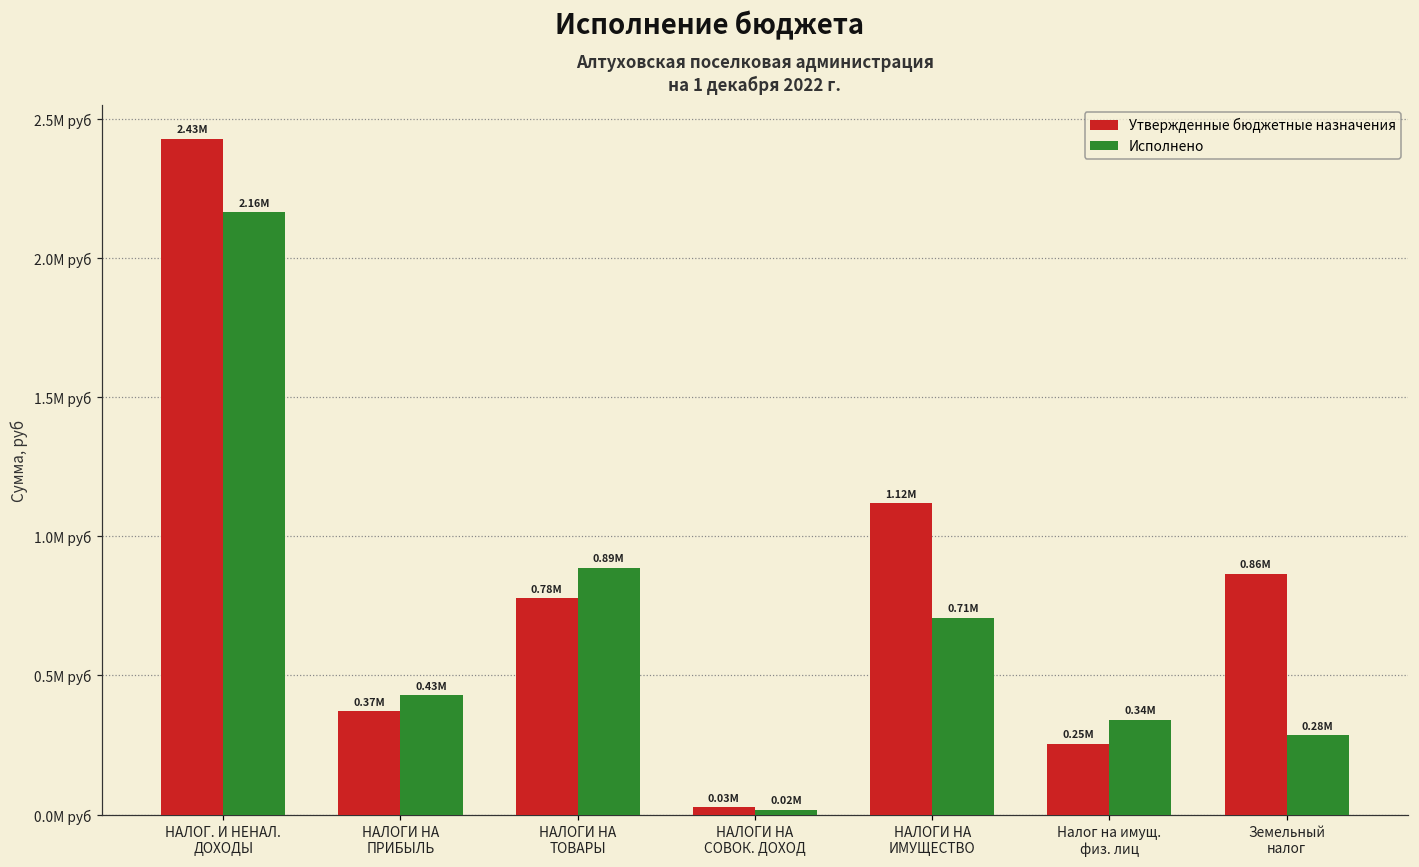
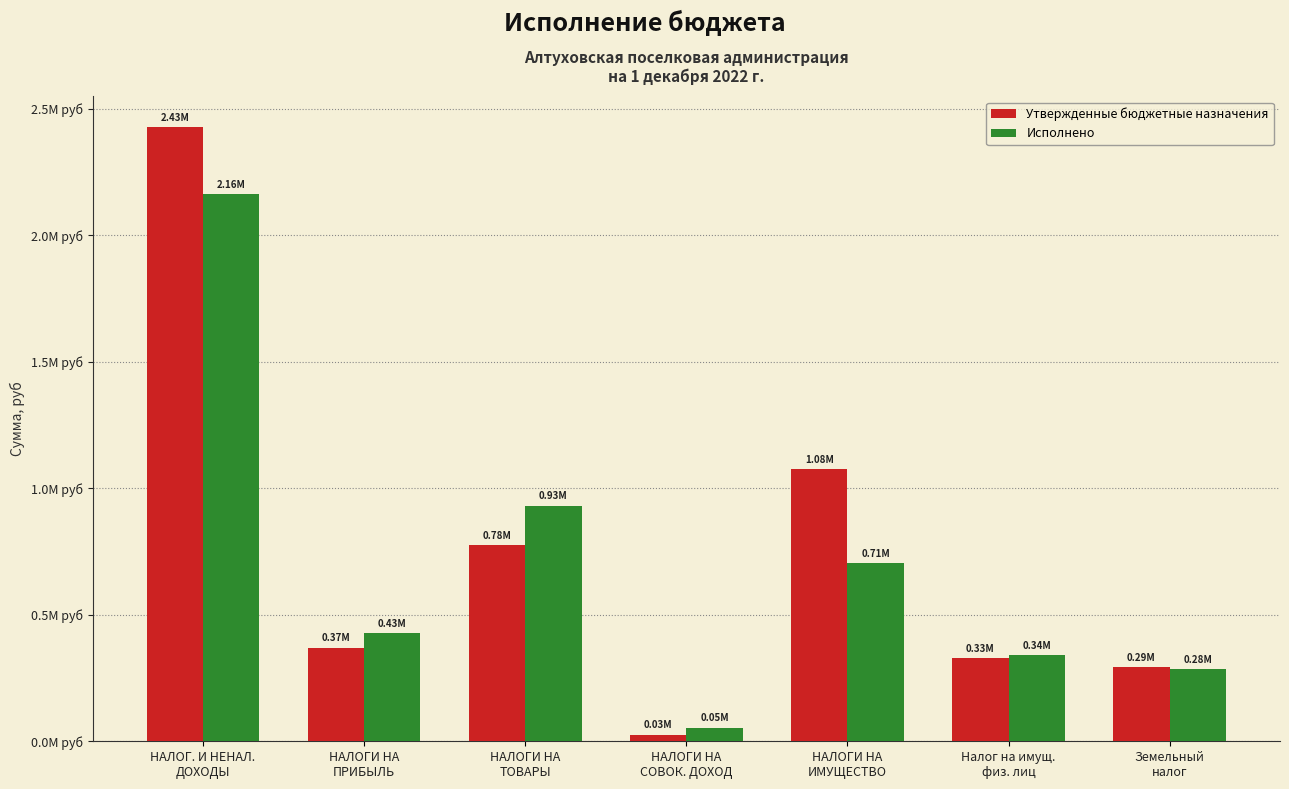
  {
    "Утвержденные бюджетные назначения": {
      "НАЛОГ. И НЕНАЛ. ДОХОДЫ": "2.43M",
      "НАЛОГИ НА ПРИБЫЛЬ": "0.37M",
      "НАЛОГИ НА ТОВАРЫ": "0.78M",
      "НАЛОГИ НА СОВОК. ДОХОД": "0.03M",
-     "НАЛОГИ НА ИМУЩЕСТВО": "1.12M",
-     "Налог на имущ. физ. лиц": "0.25M",
-     "Земельный налог": "0.86M"
+     "НАЛОГИ НА ИМУЩЕСТВО": "1.08M",
+     "Налог на имущ. физ. лиц": "0.33M",
+     "Земельный налог": "0.29M"
    },
    "Исполнено": {
      "НАЛОГ. И НЕНАЛ. ДОХОДЫ": "2.16M",
      "НАЛОГИ НА ПРИБЫЛЬ": "0.43M",
-     "НАЛОГИ НА ТОВАРЫ": "0.89M",
-     "НАЛОГИ НА СОВОК. ДОХОД": "0.02M",
+     "НАЛОГИ НА ТОВАРЫ": "0.93M",
+     "НАЛОГИ НА СОВОК. ДОХОД": "0.05M",
      "НАЛОГИ НА ИМУЩЕСТВО": "0.71M",
      "Налог на имущ. физ. лиц": "0.34M",
      "Земельный налог": "0.28M"
    }
  }
